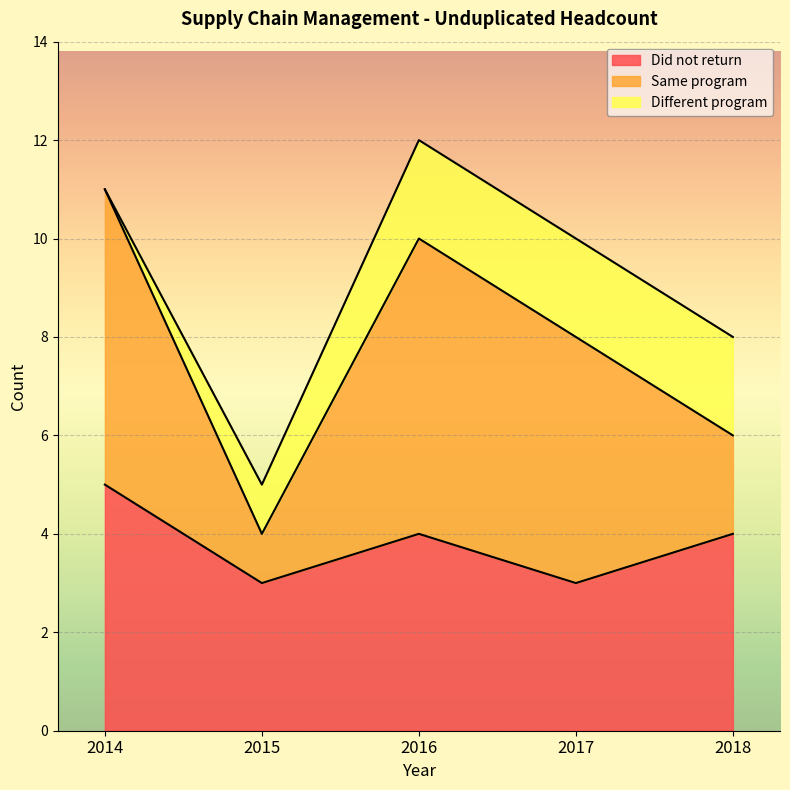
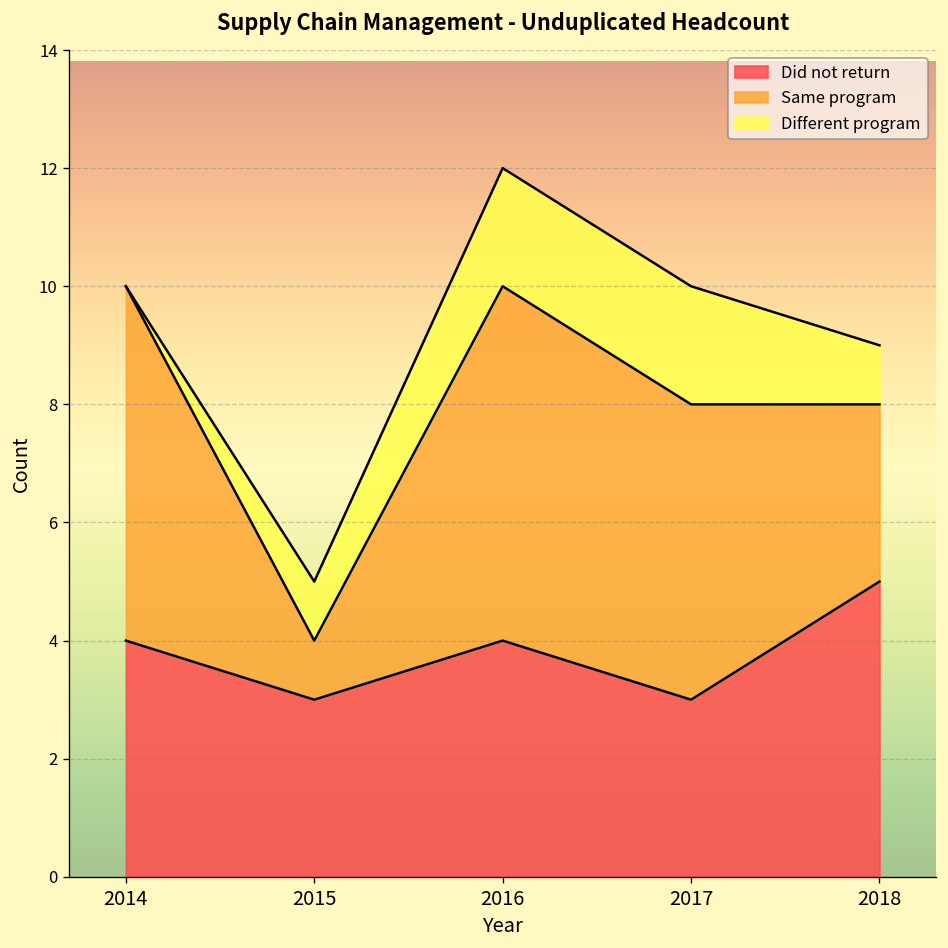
  {
    "Did not return": {
-     "2014": 5,
+     "2014": 4,
      "2015": 3,
      "2016": 4,
      "2017": 3,
-     "2018": 4
+     "2018": 5
    },
    "Same program": {
      "2015": 1,
      "2016": 6,
      "2017": 5,
-     "2018": 2
+     "2018": 3
    },
    "Different program": {
      "2015": 1,
      "2016": 2,
      "2017": 2,
-     "2018": 2
+     "2018": 1
    }
  }
